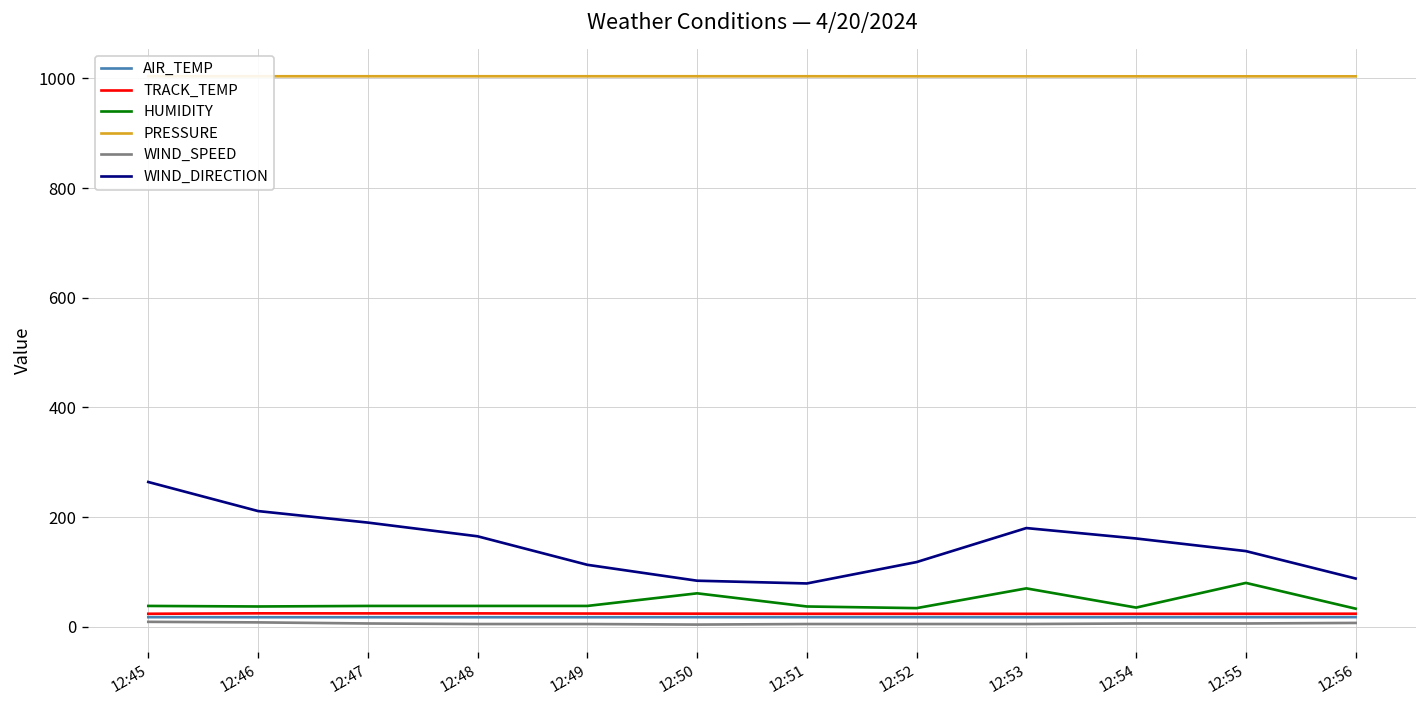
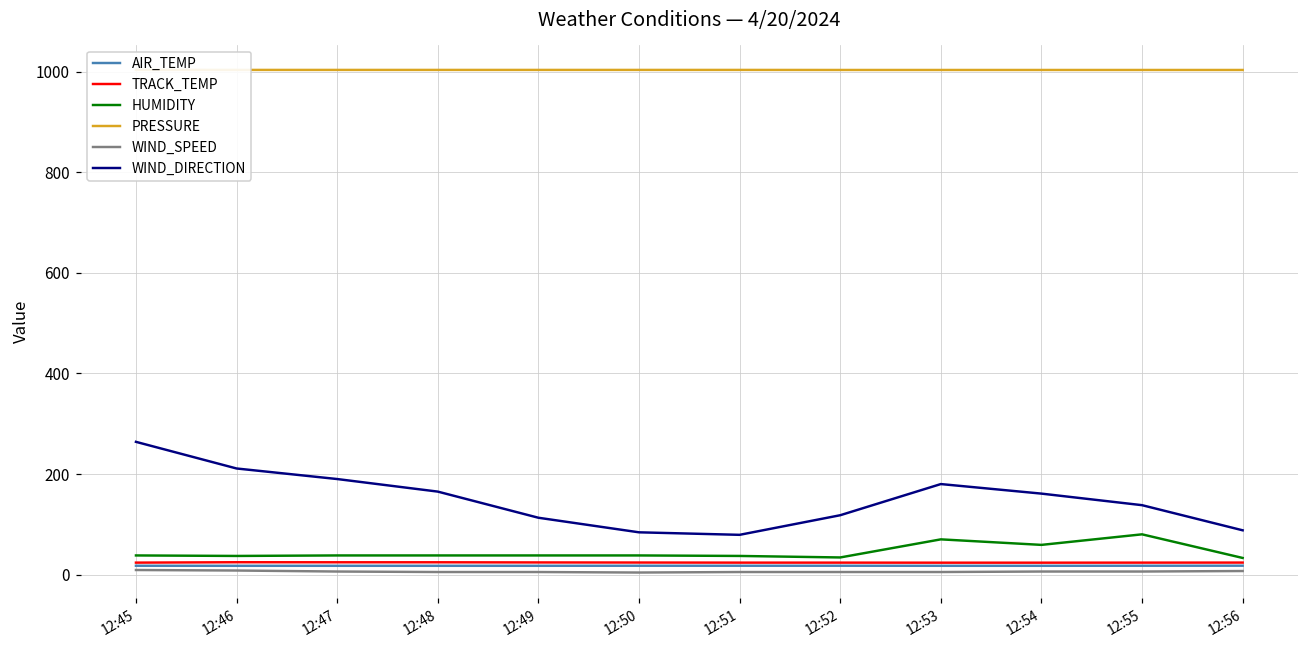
  {
    "AIR_TEMP": {
      "12:45": 20,
      "12:46": 20,
      "12:47": 20,
      "12:48": 20,
      "12:49": 20,
      "12:50": 20,
      "12:51": 20,
      "12:52": 20,
      "12:53": 20,
      "12:54": 20,
      "12:55": 20,
      "12:56": 20
    },
    "TRACK_TEMP": {
      "12:45": 20,
      "12:46": 20,
      "12:47": 20,
      "12:48": 20,
      "12:49": 20,
      "12:50": 20,
      "12:51": 20,
      "12:52": 20,
      "12:53": 20,
      "12:54": 20,
      "12:55": 20,
      "12:56": 20
    },
    "HUMIDITY": {
      "12:45": 40,
      "12:46": 40,
      "12:47": 40,
      "12:48": 40,
      "12:49": 40,
-     "12:50": 60,
+     "12:50": 40,
      "12:51": 40,
      "12:52": 30,
      "12:53": 70,
-     "12:54": 40,
+     "12:54": 60,
      "12:55": 80,
      "12:56": 30
    },
    "PRESSURE": {
      "12:47": 1000,
      "12:48": 1000,
      "12:49": 1000,
      "12:50": 1000,
      "12:51": 1000,
      "12:52": 1000,
      "12:53": 1000,
      "12:54": 1000,
      "12:55": 1000,
      "12:56": 1000
    },
    "WIND_SPEED": {
      "12:45": 10,
      "12:46": 10,
      "12:47": 10,
      "12:48": 10,
      "12:49": 10,
      "12:50": 0,
      "12:51": 10,
      "12:52": 10,
      "12:53": 10,
      "12:54": 10,
      "12:55": 10,
      "12:56": 10
    },
    "WIND_DIRECTION": {
      "12:45": 260,
      "12:46": 210,
      "12:47": 190,
      "12:48": 170,
      "12:49": 110,
      "12:50": 80,
      "12:51": 80,
      "12:52": 120,
      "12:53": 180,
      "12:54": 160,
      "12:55": 140,
      "12:56": 90
    }
  }
